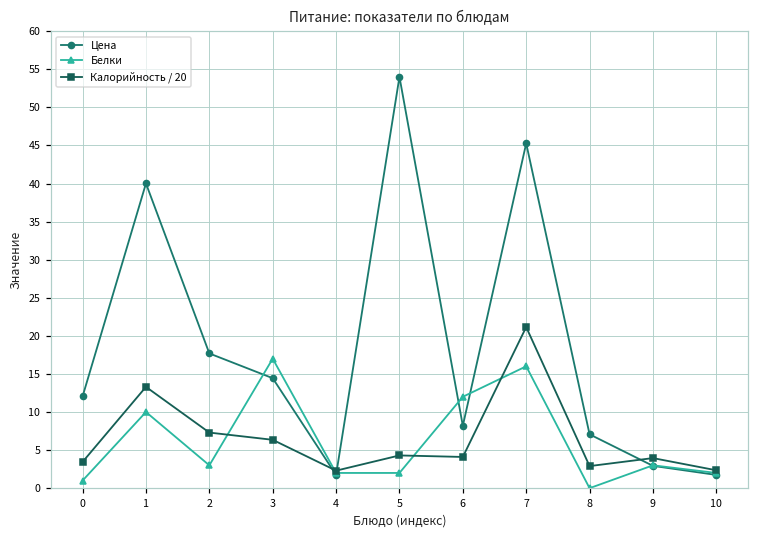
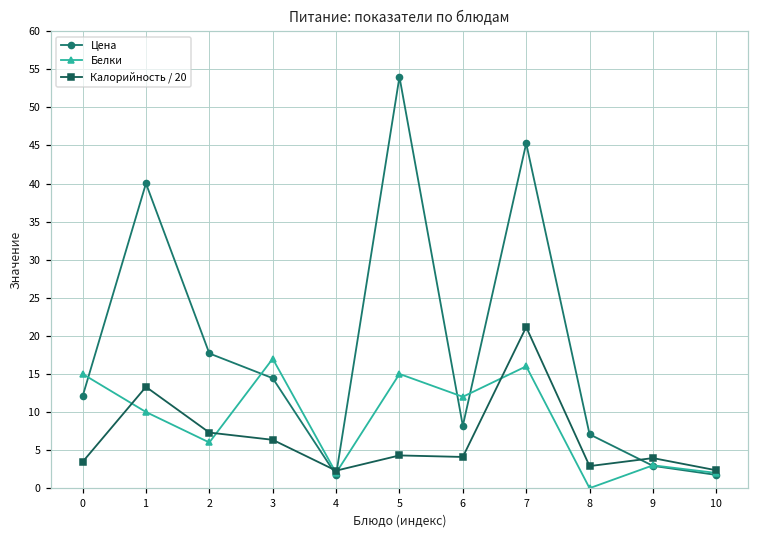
  {
    "Белки": {
-     "0": 1,
+     "0": 15,
      "1": 10,
-     "2": 3,
+     "2": 6,
      "3": 17,
-     "5": 2,
+     "5": 15,
      "6": 12,
      "7": 16,
      "8": 0
    }
  }
